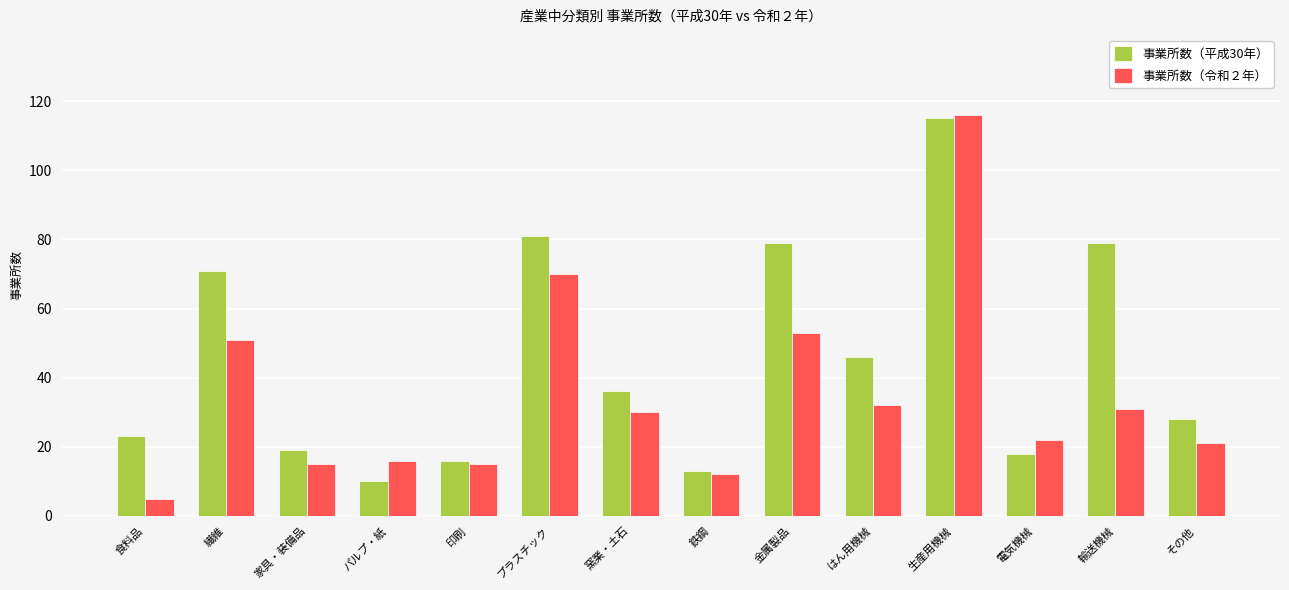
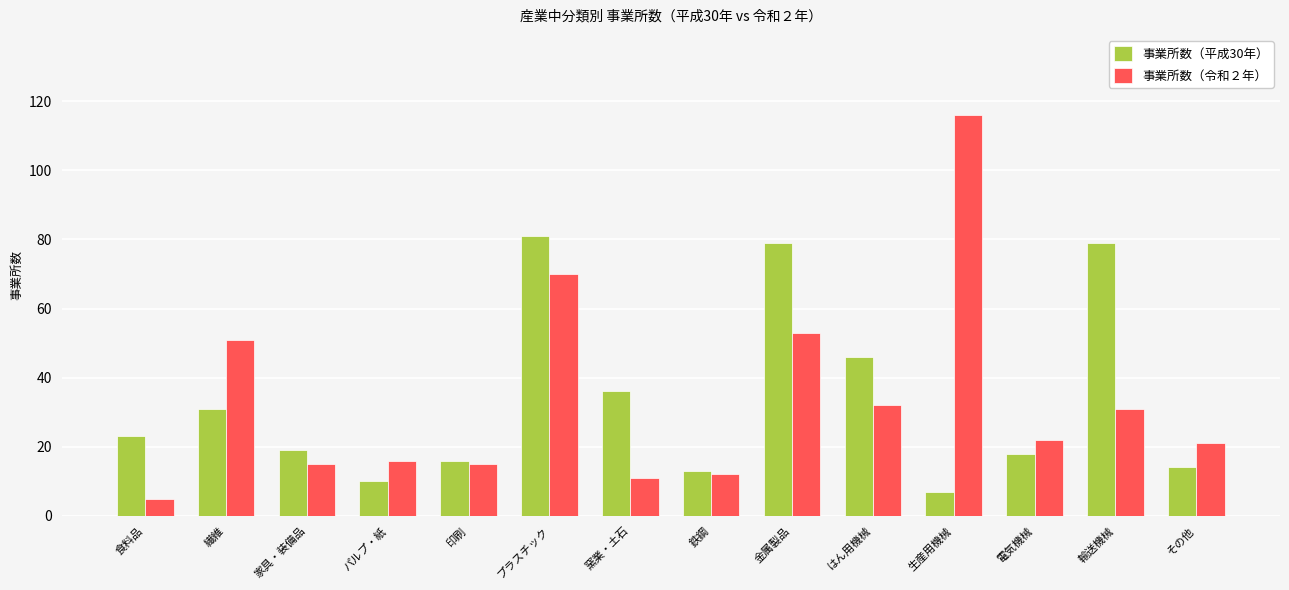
  {
    "事業所数（平成30年）": {
      "食料品": 23,
-     "繊維": 71,
+     "繊維": 31,
      "家具・装備品": 19,
      "パルプ・紙": 10,
      "印刷": 16,
      "プラスチック": 81,
      "窯業・土石": 36,
      "鉄鋼": 13,
      "金属製品": 79,
      "はん用機械": 46,
-     "生産用機械": 115,
+     "生産用機械": 7,
      "電気機械": 18,
      "輸送機械": 79,
-     "その他": 28
+     "その他": 14
    },
    "事業所数（令和２年）": {
      "食料品": 5,
      "繊維": 51,
      "家具・装備品": 15,
      "パルプ・紙": 16,
      "印刷": 15,
      "プラスチック": 70,
-     "窯業・土石": 30,
+     "窯業・土石": 11,
      "鉄鋼": 12,
      "金属製品": 53,
      "はん用機械": 32,
      "生産用機械": 116,
      "電気機械": 22,
      "輸送機械": 31,
      "その他": 21
    }
  }
